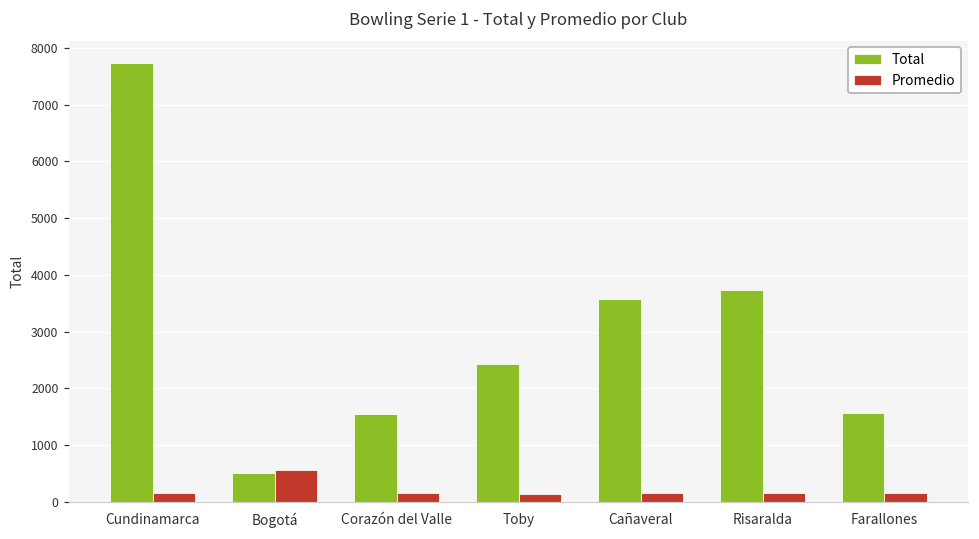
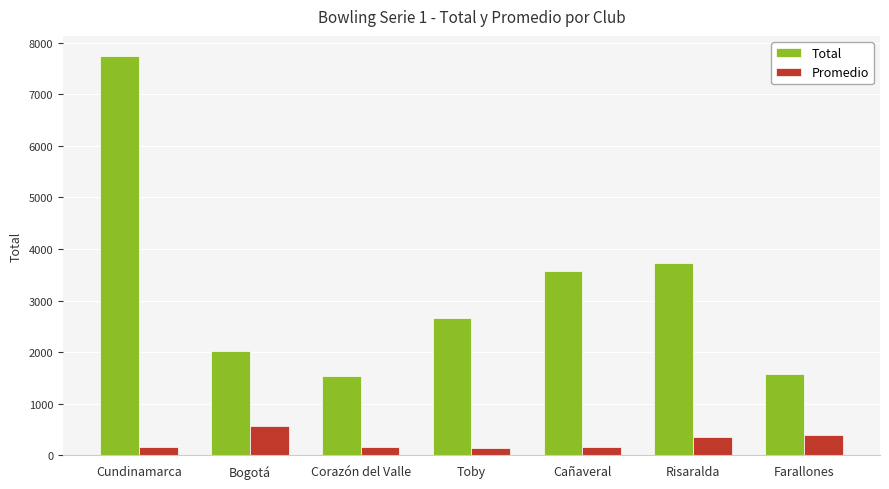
  {
    "Total": {
      "Cundinamarca": 7700,
-     "Bogotá": 500,
+     "Bogotá": 2000,
      "Corazón del Valle": 1500,
-     "Toby": 2400,
+     "Toby": 2700,
      "Cañaveral": 3600,
      "Risaralda": 3700,
      "Farallones": 1600
    },
    "Promedio": {
      "Cundinamarca": 200,
      "Bogotá": 600,
      "Corazón del Valle": 200,
      "Toby": 100,
      "Cañaveral": 200,
-     "Risaralda": 200,
-     "Farallones": 200
+     "Risaralda": 300,
+     "Farallones": 400
    }
  }
